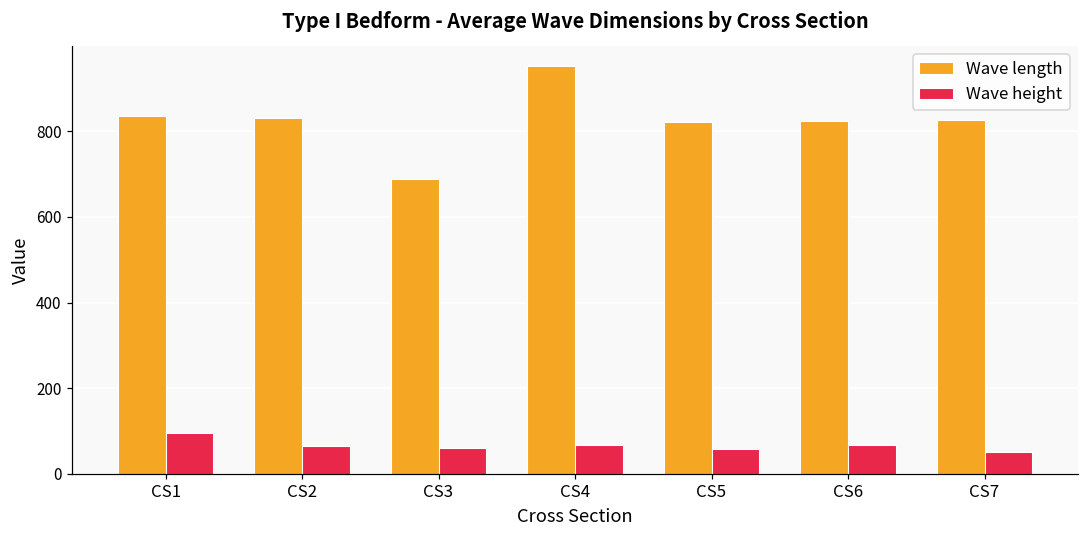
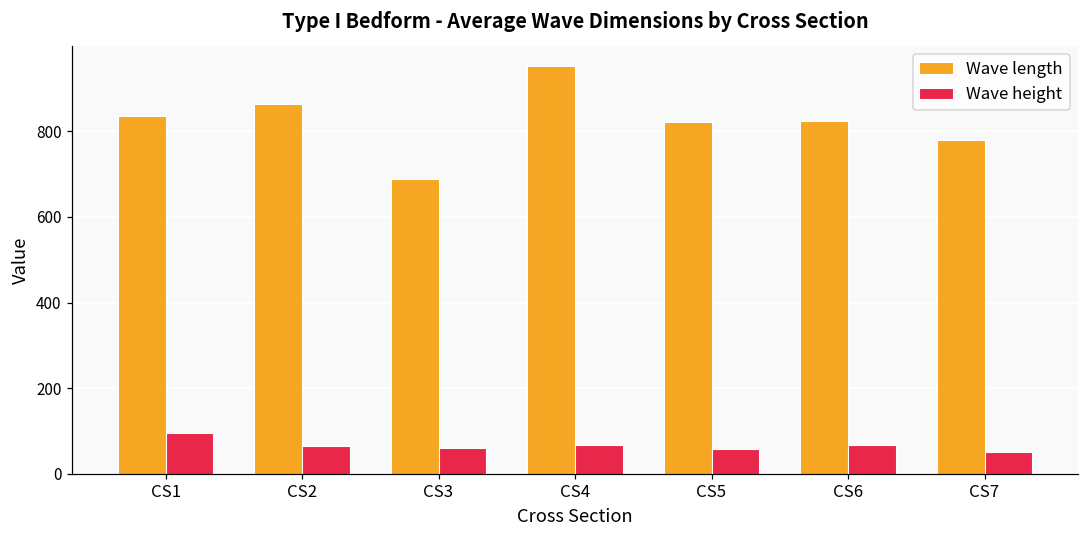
  {
    "Wave length": {
      "CS1": 830,
-     "CS2": 830,
+     "CS2": 860,
      "CS3": 690,
      "CS4": 950,
      "CS5": 820,
      "CS6": 820,
-     "CS7": 830
+     "CS7": 780
    },
    "Wave height": {
      "CS1": 100,
      "CS2": 70,
      "CS3": 60,
      "CS4": 70,
      "CS5": 60,
      "CS6": 70,
      "CS7": 50
    }
  }
